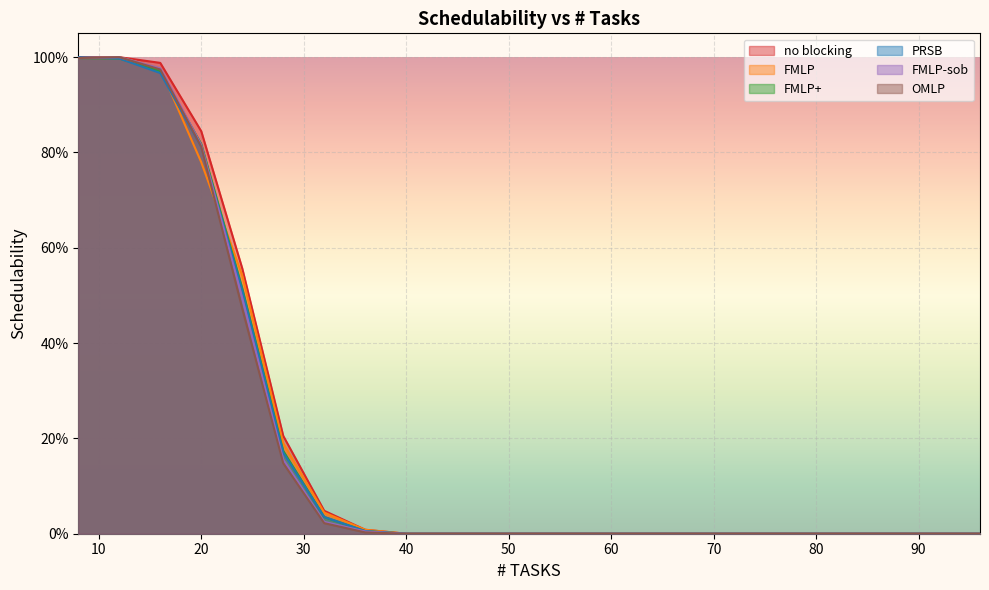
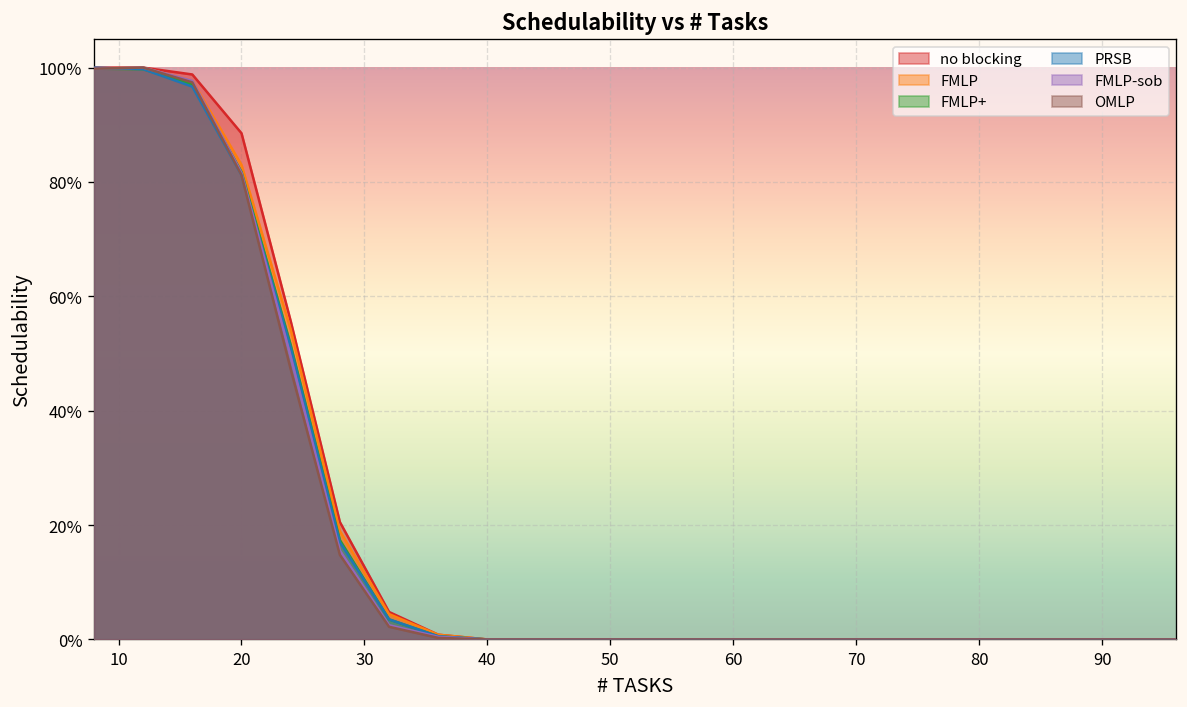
  {
    "no blocking": {
-     "20": "84%"
+     "20": "89%"
    },
    "FMLP": {
-     "20": "78%"
+     "20": "83%"
    }
  }
